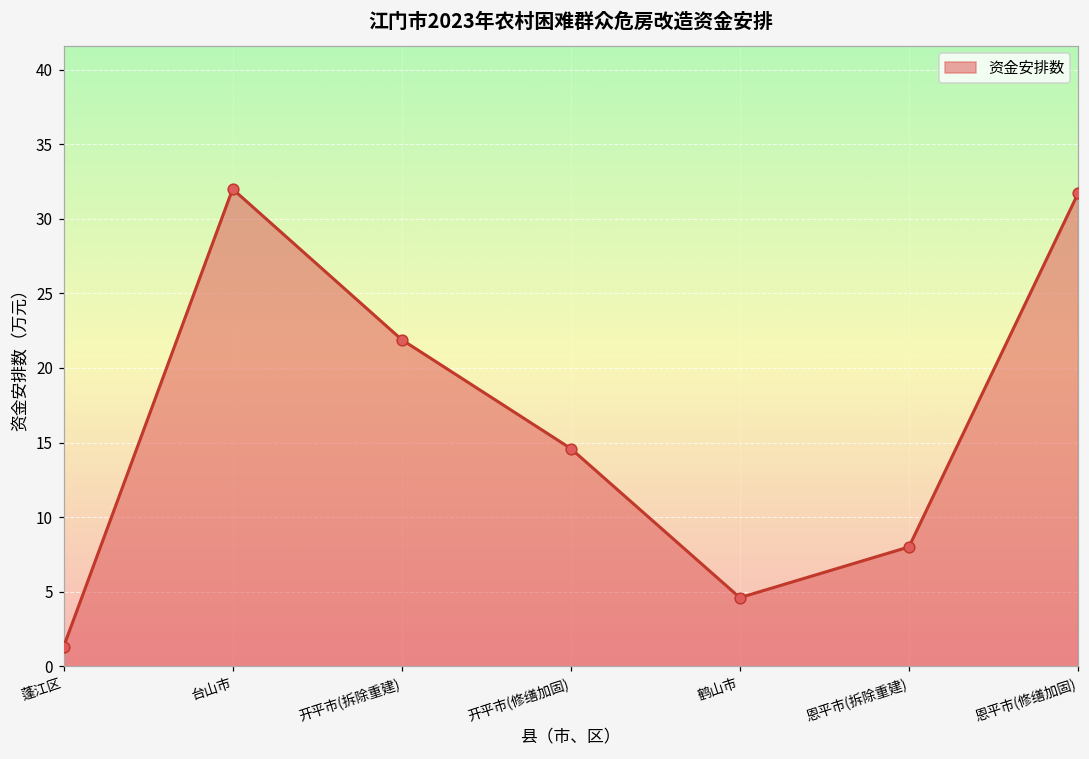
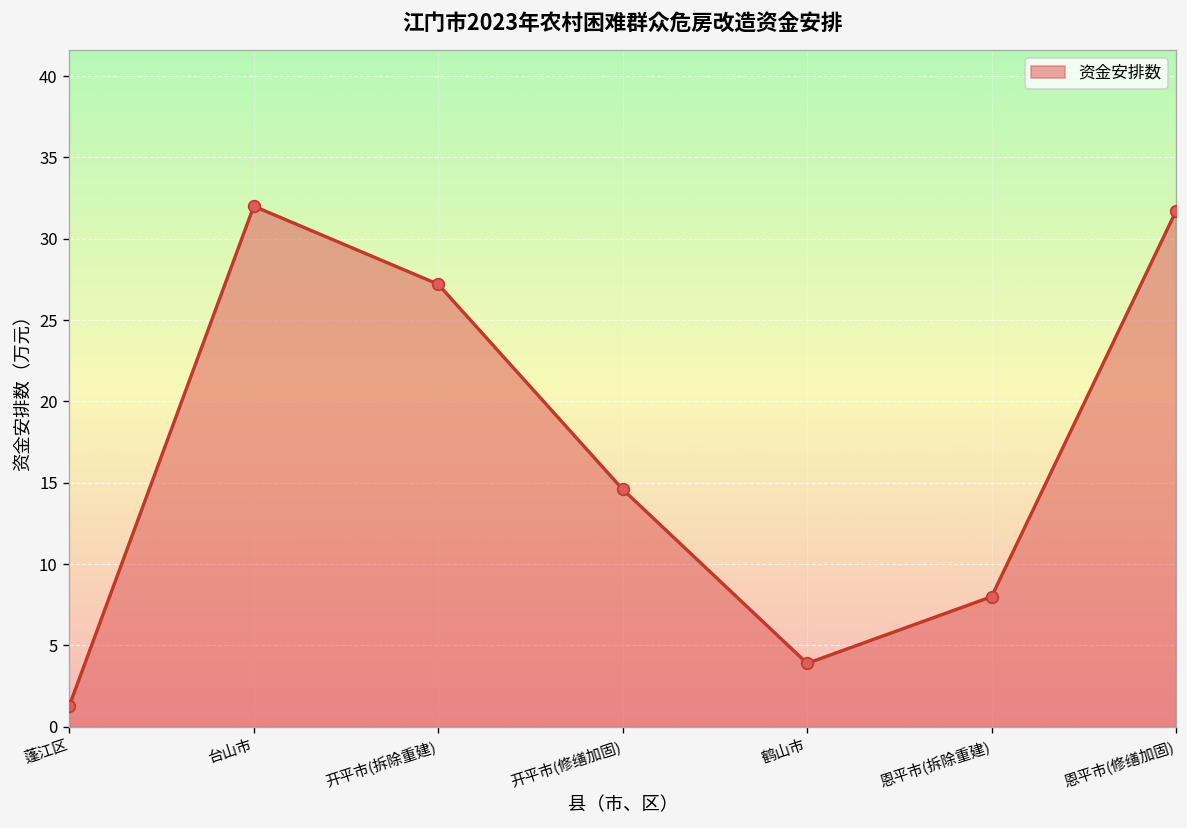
  {
    "蓬江区": 1.3,
    "台山市": 32.0,
-   "开平市(拆除重建)": 21.9,
+   "开平市(拆除重建)": 27.2,
    "开平市(修缮加固)": 14.6,
-   "鹤山市": 4.6,
+   "鹤山市": 3.9,
    "恩平市(拆除重建)": 8.0,
    "恩平市(修缮加固)": 31.7
  }
